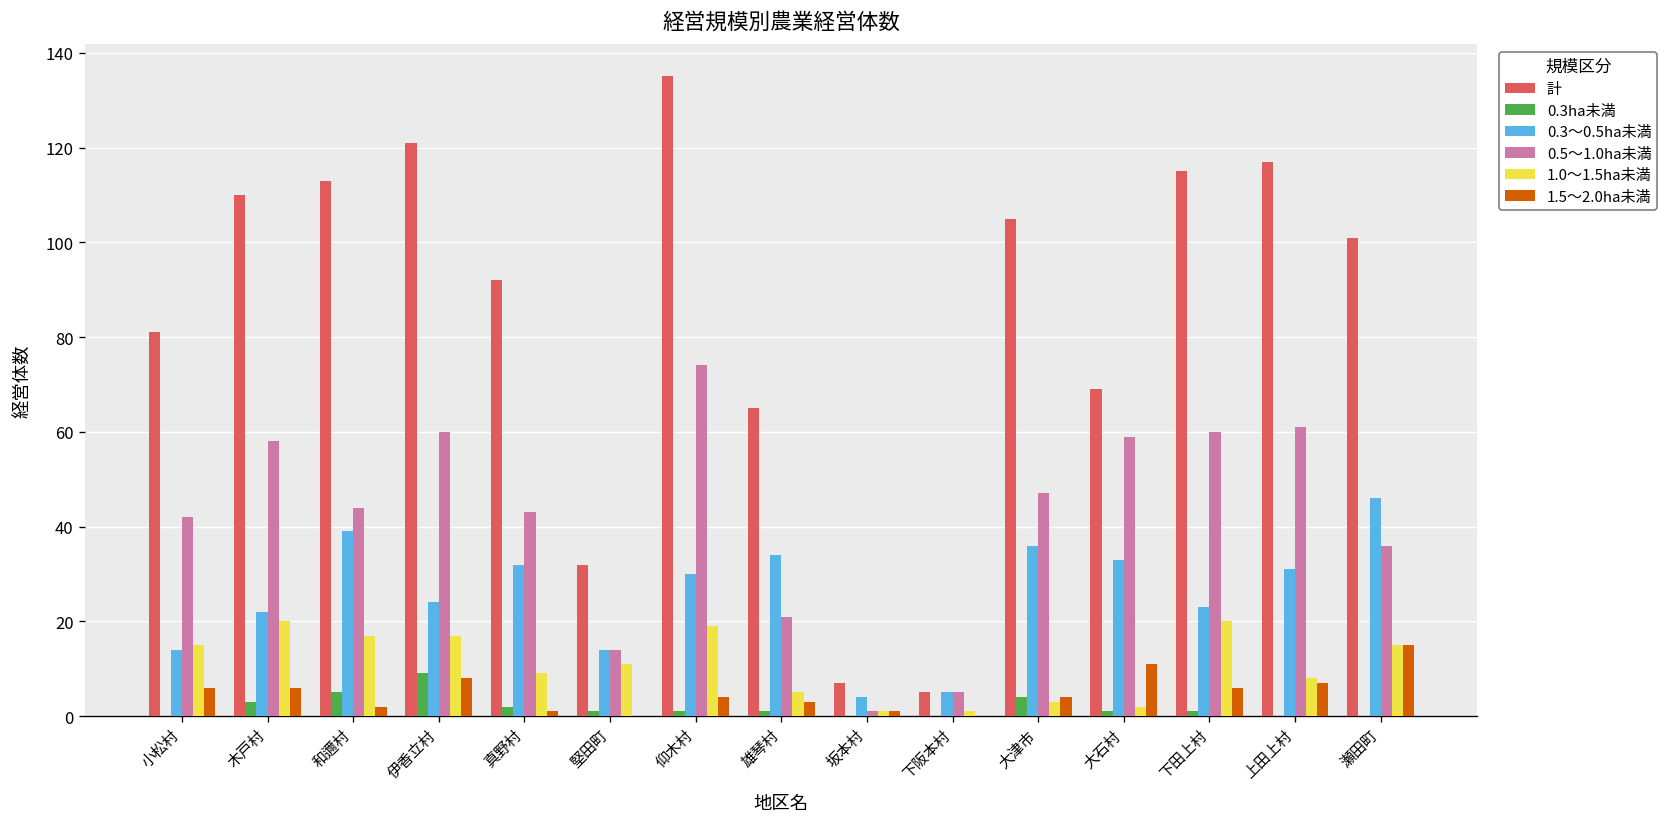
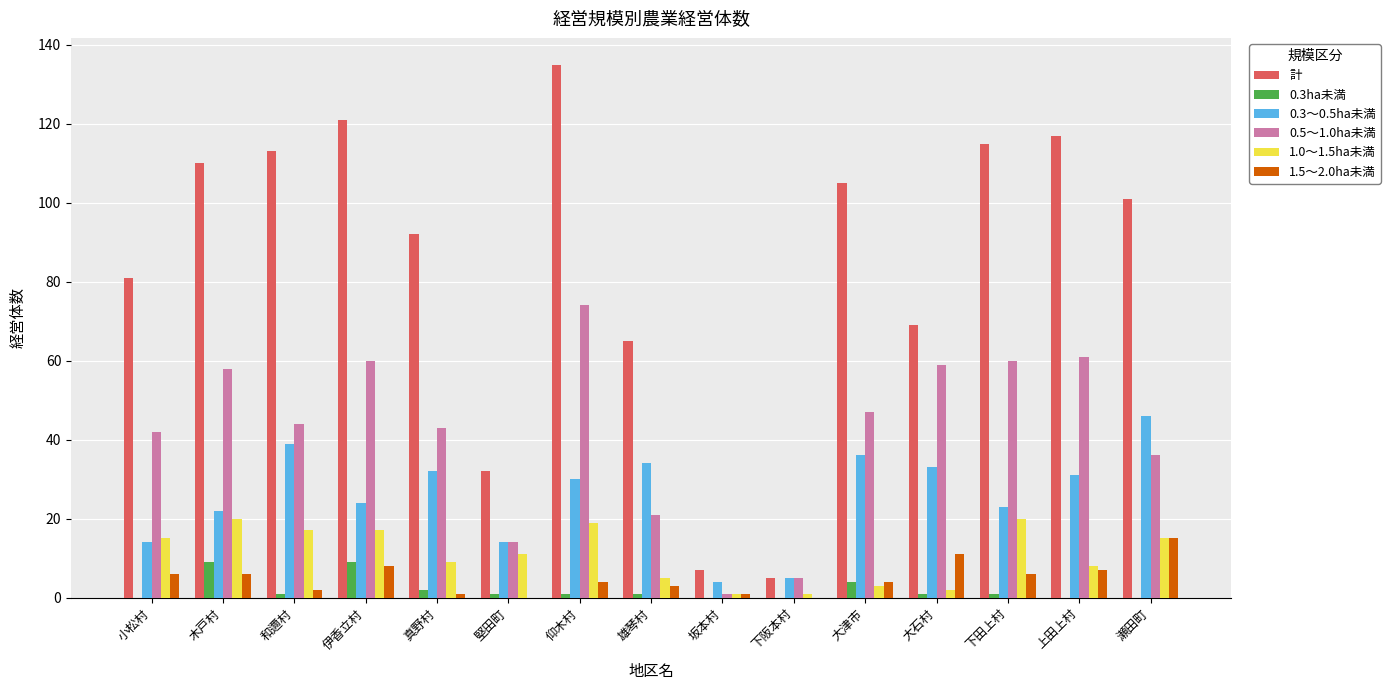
  {
    "計": {
      "小松村": 81,
      "木戸村": 110,
      "和邇村": 113,
      "伊香立村": 121,
      "真野村": 92,
      "堅田町": 32,
      "仰木村": 135,
      "雄琴村": 65,
      "坂本村": 7,
      "下阪本村": 5,
      "大津市": 105,
      "大石村": 69,
      "下田上村": 115,
      "上田上村": 117,
      "瀬田町": 101
    },
    "0.3ha未満": {
      "小松村": 0,
-     "木戸村": 3,
-     "和邇村": 5,
+     "木戸村": 9,
+     "和邇村": 1,
      "伊香立村": 9,
      "真野村": 2,
      "堅田町": 1,
      "仰木村": 1,
      "雄琴村": 1,
      "坂本村": 0,
      "下阪本村": 0,
      "大津市": 4,
      "大石村": 1,
      "下田上村": 1,
      "上田上村": 0,
      "瀬田町": 0
    },
    "0.3～0.5ha未満": {
      "小松村": 14,
      "木戸村": 22,
      "和邇村": 39,
      "伊香立村": 24,
      "真野村": 32,
      "堅田町": 14,
      "仰木村": 30,
      "雄琴村": 34,
      "坂本村": 4,
      "下阪本村": 5,
      "大津市": 36,
      "大石村": 33,
      "下田上村": 23,
      "上田上村": 31,
      "瀬田町": 46
    },
    "0.5～1.0ha未満": {
      "小松村": 42,
      "木戸村": 58,
      "和邇村": 44,
      "伊香立村": 60,
      "真野村": 43,
      "堅田町": 14,
      "仰木村": 74,
      "雄琴村": 21,
      "坂本村": 1,
      "下阪本村": 5,
      "大津市": 47,
      "大石村": 59,
      "下田上村": 60,
      "上田上村": 61,
      "瀬田町": 36
    },
    "1.0～1.5ha未満": {
      "小松村": 15,
      "木戸村": 20,
      "和邇村": 17,
      "伊香立村": 17,
      "真野村": 9,
      "堅田町": 11,
      "仰木村": 19,
      "雄琴村": 5,
      "坂本村": 1,
      "下阪本村": 1,
      "大津市": 3,
      "大石村": 2,
      "下田上村": 20,
      "上田上村": 8,
      "瀬田町": 15
    },
    "1.5～2.0ha未満": {
      "小松村": 6,
      "木戸村": 6,
      "和邇村": 2,
      "伊香立村": 8,
      "真野村": 1,
      "堅田町": 0,
      "仰木村": 4,
      "雄琴村": 3,
      "坂本村": 1,
      "下阪本村": 0,
      "大津市": 4,
      "大石村": 11,
      "下田上村": 6,
      "上田上村": 7,
      "瀬田町": 15
    }
  }
